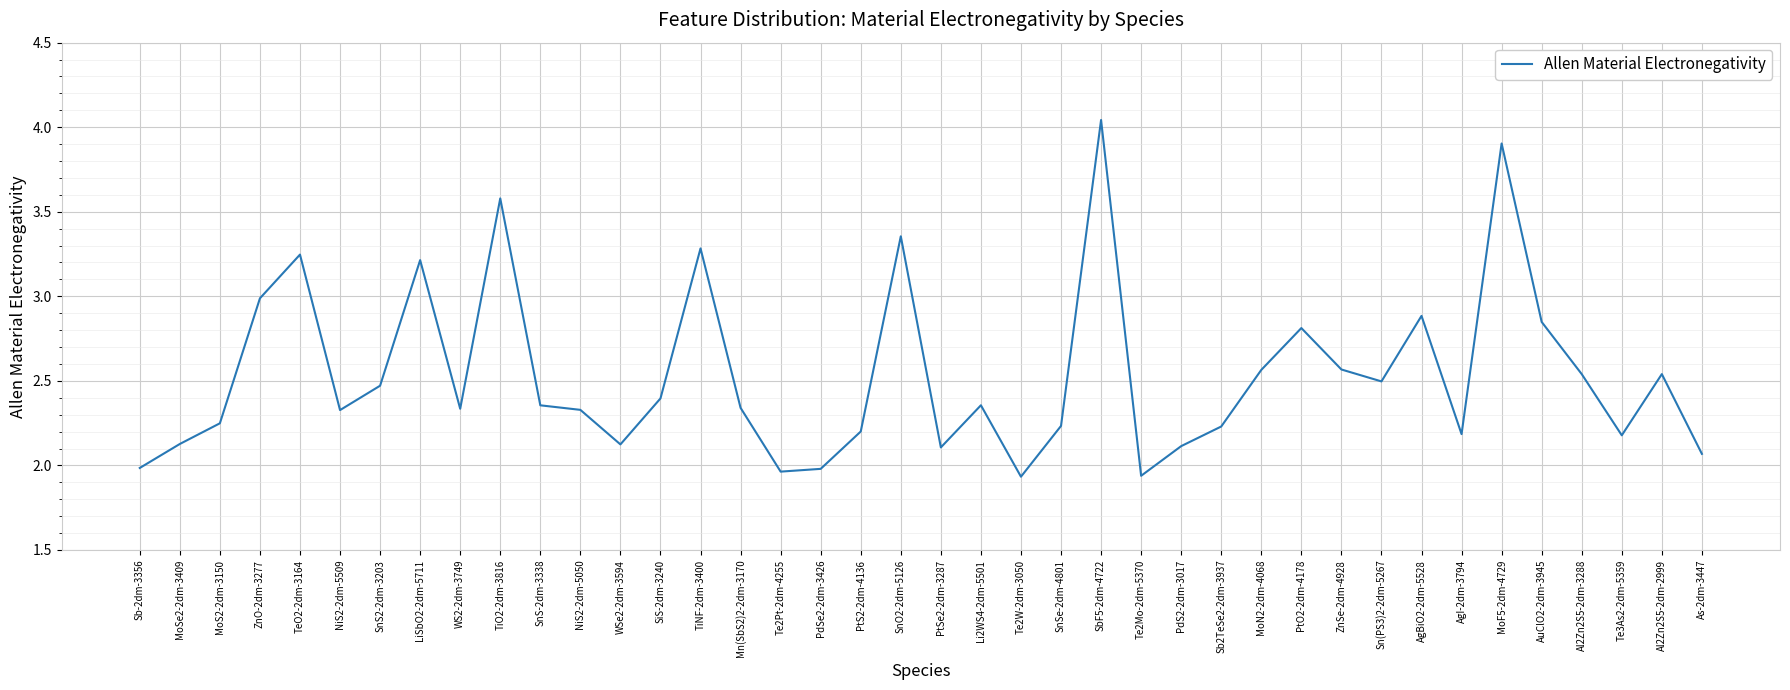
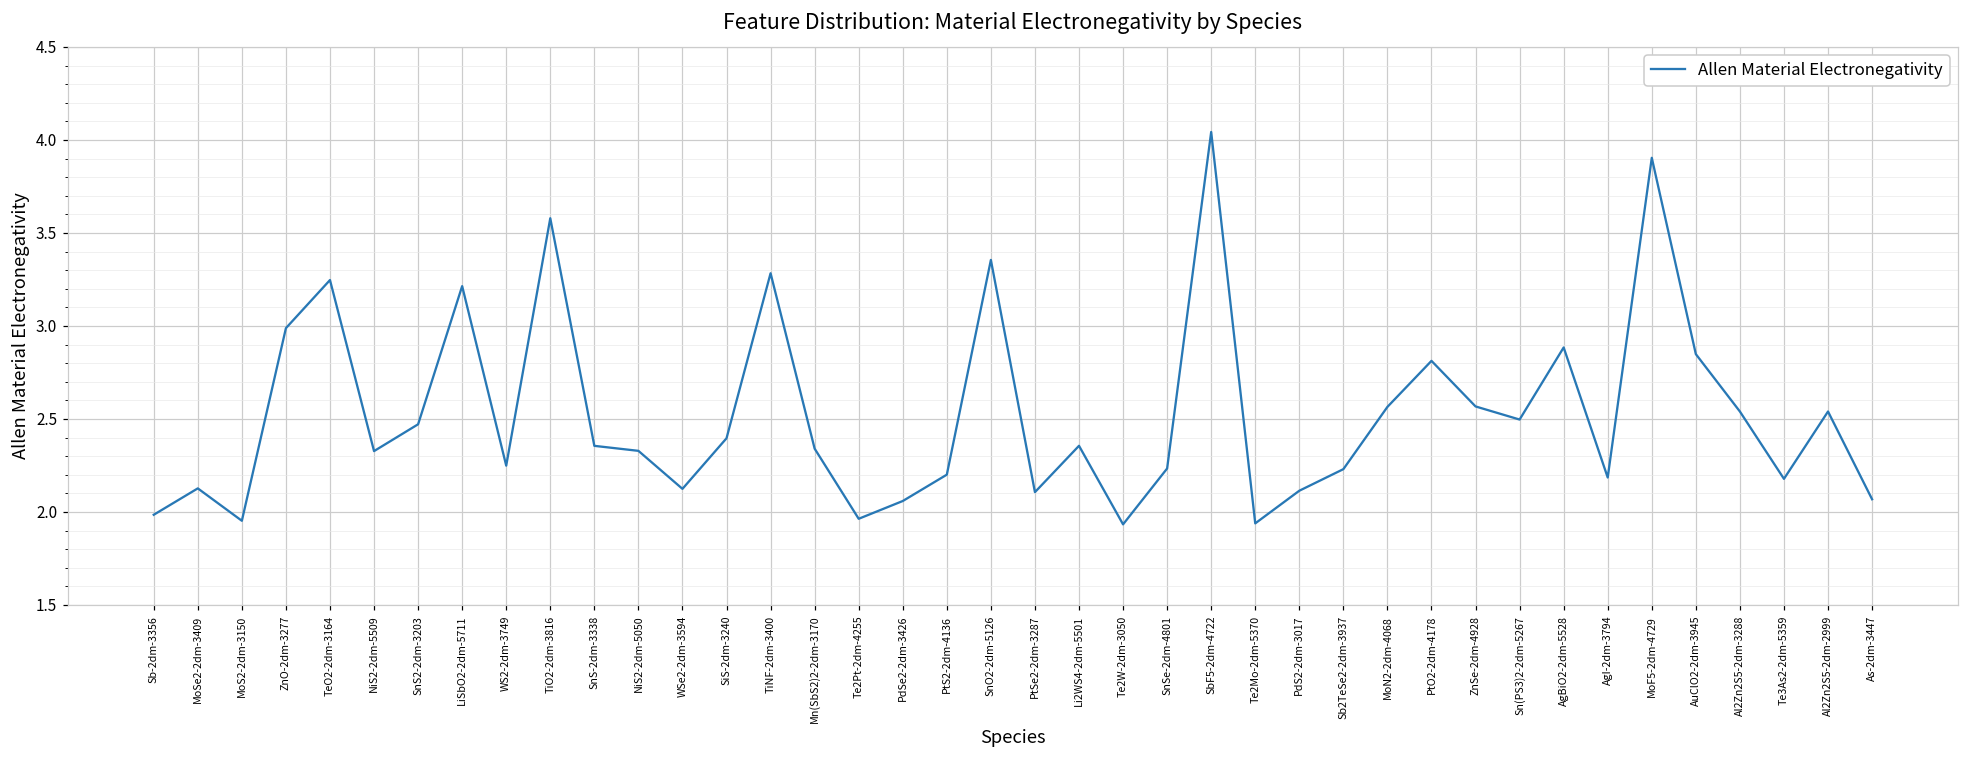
  {
    "Sb-2dm-3356": 1.98,
    "MoSe2-2dm-3409": 2.13,
-   "MoS2-2dm-3150": 2.25,
+   "MoS2-2dm-3150": 1.95,
    "ZnO-2dm-3277": 2.99,
    "TeO2-2dm-3164": 3.25,
    "NiS2-2dm-5509": 2.33,
    "SnS2-2dm-3203": 2.47,
    "LiSbO2-2dm-5711": 3.21,
-   "WS2-2dm-3749": 2.34,
+   "WS2-2dm-3749": 2.25,
    "TiO2-2dm-3816": 3.58,
    "SnS-2dm-3338": 2.36,
    "NiS2-2dm-5050": 2.33,
    "WSe2-2dm-3594": 2.12,
    "SiS-2dm-3240": 2.40,
    "TiNF-2dm-3400": 3.28,
    "Mn(SbS2)2-2dm-3170": 2.34,
    "Te2Pt-2dm-4255": 1.96,
-   "PdSe2-2dm-3426": 1.98,
+   "PdSe2-2dm-3426": 2.06,
    "PtS2-2dm-4136": 2.20,
    "SnO2-2dm-5126": 3.35,
    "PtSe2-2dm-3287": 2.11,
    "Li2WS4-2dm-5501": 2.36,
    "Te2W-2dm-3050": 1.93,
    "SnSe-2dm-4801": 2.23,
    "SbF5-2dm-4722": 4.04,
    "Te2Mo-2dm-5370": 1.94,
    "PdS2-2dm-3017": 2.11,
    "Sb2TeSe2-2dm-3937": 2.23,
    "MoN2-2dm-4068": 2.56,
    "PtO2-2dm-4178": 2.81,
    "ZnSe-2dm-4928": 2.57,
    "Sn(PS3)2-2dm-5267": 2.50,
    "AgBiO2-2dm-5528": 2.88,
    "AgI-2dm-3794": 2.19,
    "MoF5-2dm-4729": 3.90,
    "AuClO2-2dm-3945": 2.85,
    "Al2Zn2S5-2dm-3288": 2.54,
    "Te3As2-2dm-5359": 2.18,
    "Al2Zn2S5-2dm-2999": 2.54,
    "As-2dm-3447": 2.07
  }
